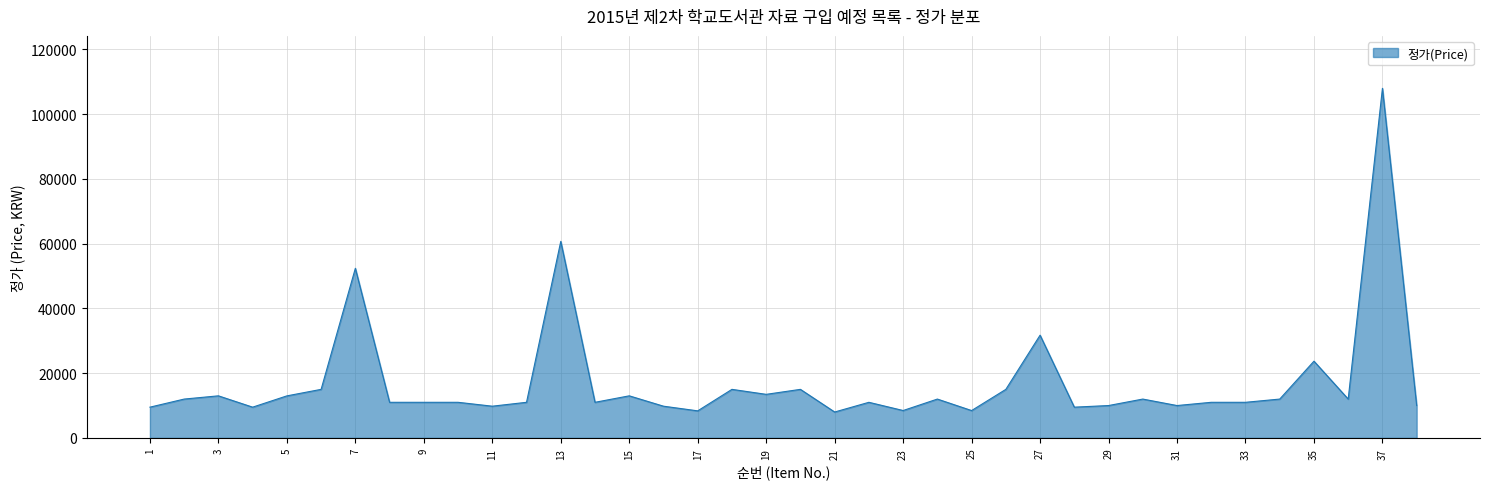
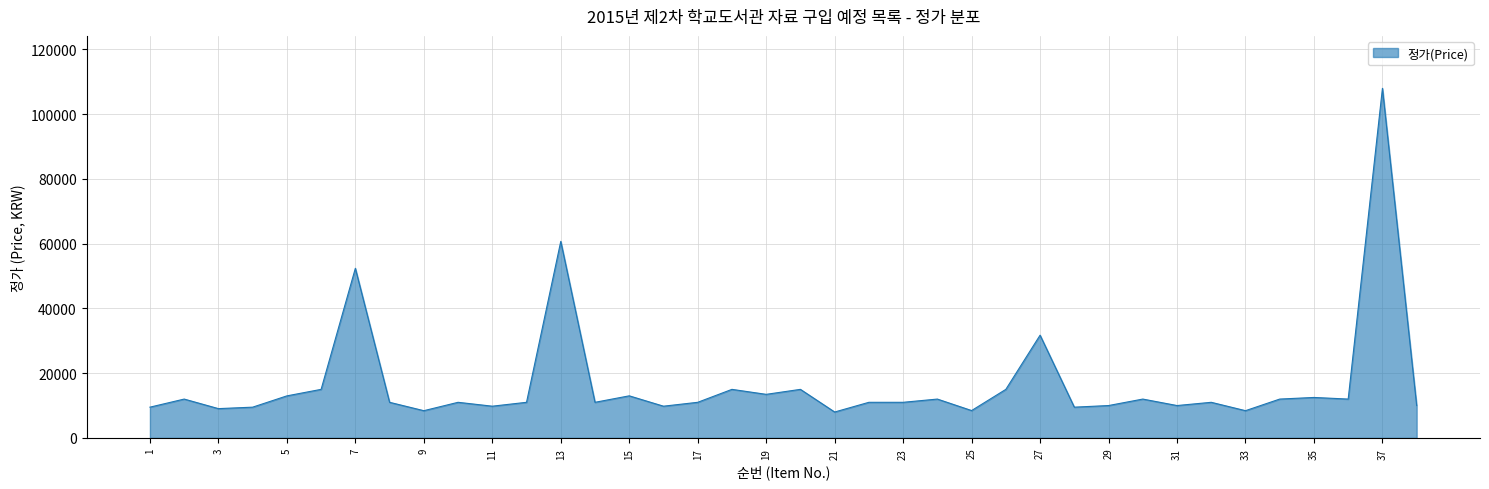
  {
    "1": 10000,
-   "3": 13000,
+   "3": 9000,
    "5": 13000,
    "7": 52000,
-   "9": 11000,
+   "9": 8000,
    "11": 10000,
    "13": 61000,
    "15": 13000,
-   "17": 8000,
+   "17": 11000,
    "19": 13000,
    "21": 8000,
-   "23": 8000,
+   "23": 11000,
    "25": 8000,
    "27": 32000,
    "29": 10000,
    "31": 10000,
-   "33": 11000,
-   "35": 24000,
+   "33": 8000,
+   "35": 13000,
    "37": 108000
  }
